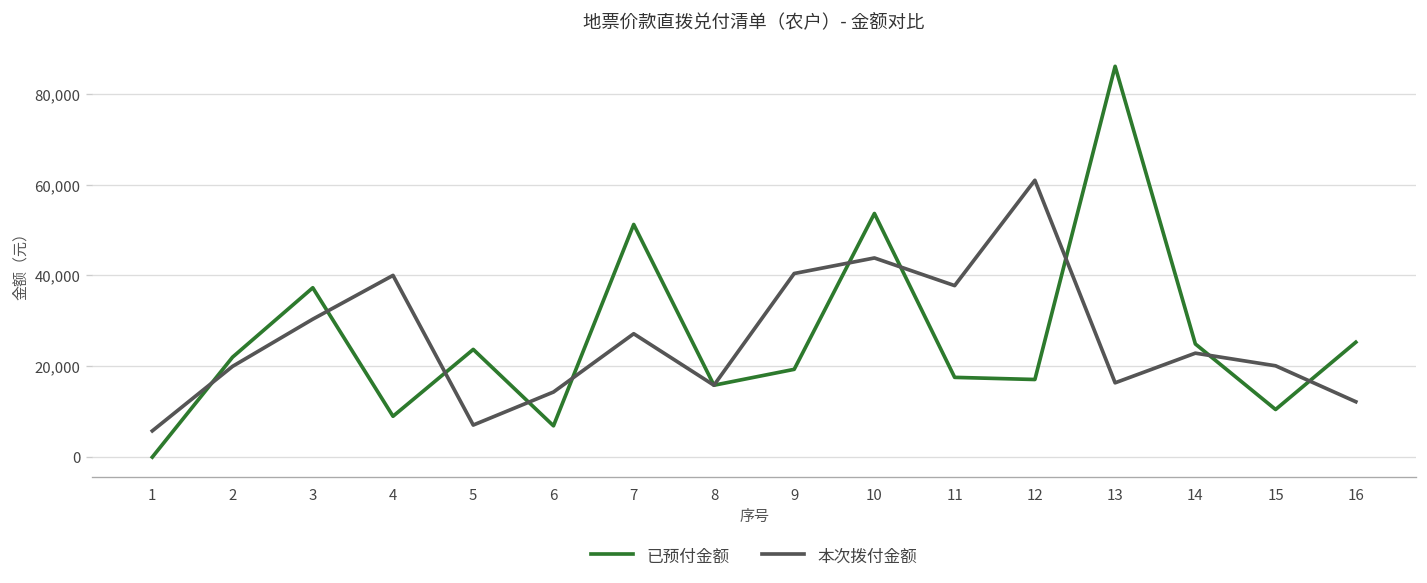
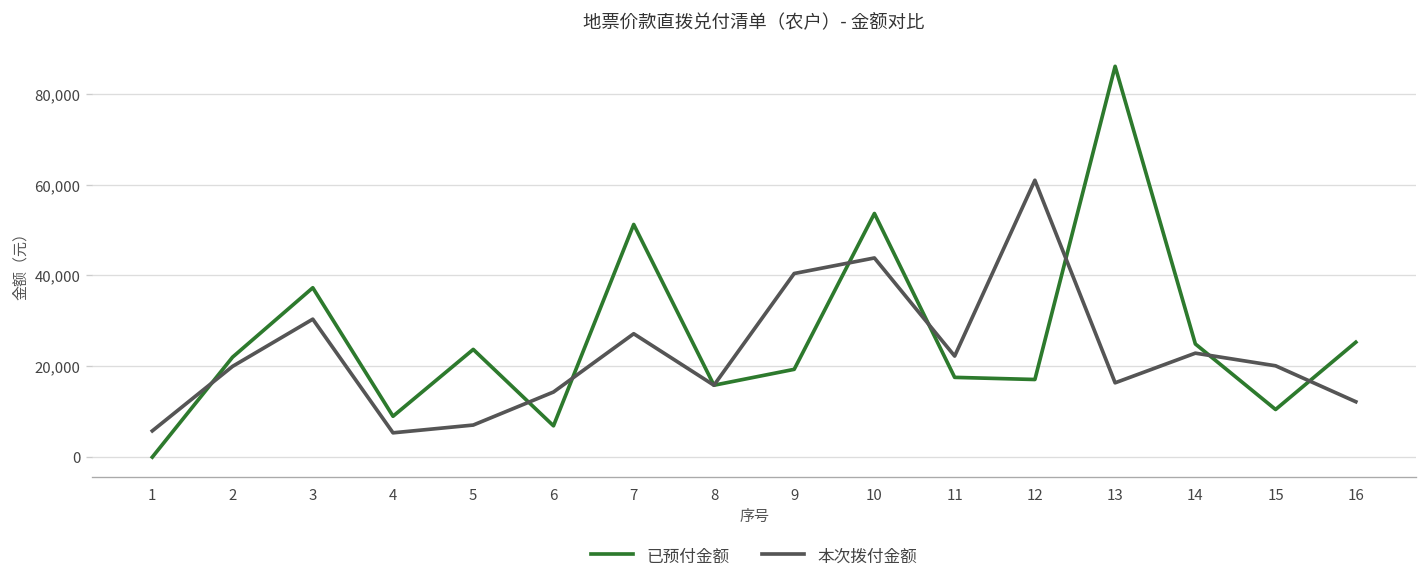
  {
    "已预付金额": {
      "1": "0",
      "2": "22,000",
      "3": "37,000",
      "4": "9,000",
      "5": "24,000",
      "6": "7,000",
      "7": "51,000",
      "9": "19,000",
      "10": "54,000",
      "11": "18,000",
      "12": "17,000",
      "13": "86,000",
      "14": "25,000",
      "15": "10,000",
      "16": "25,000"
    },
    "本次拨付金额": {
      "1": "6,000",
      "2": "20,000",
      "3": "30,000",
-     "4": "40,000",
+     "4": "5,000",
      "5": "7,000",
      "6": "14,000",
      "7": "27,000",
      "9": "40,000",
      "10": "44,000",
-     "11": "38,000",
+     "11": "22,000",
      "12": "61,000",
      "13": "16,000",
      "14": "23,000",
      "15": "20,000",
      "16": "12,000"
    }
  }
